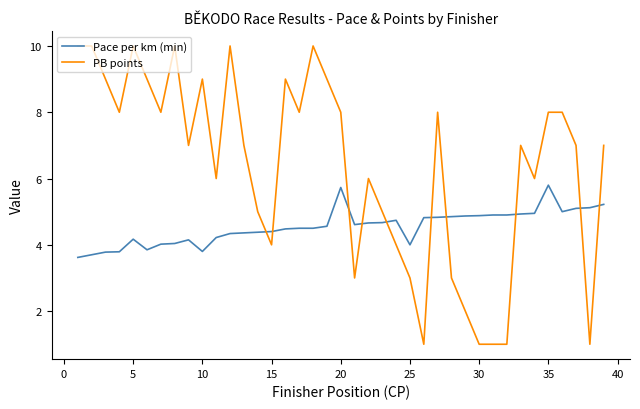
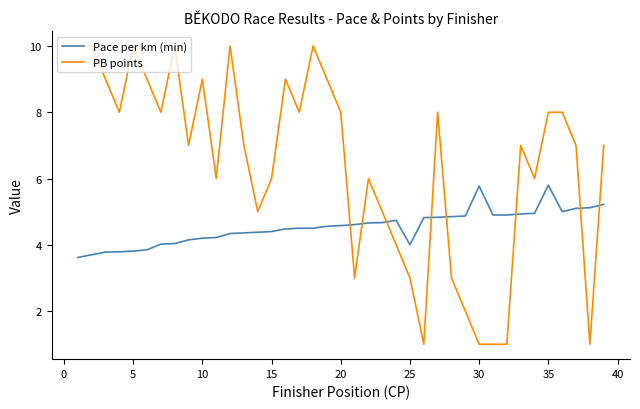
  {
    "Pace per km (min)": {
-     "5": 4.2,
-     "10": 3.8,
+     "5": 3.8,
+     "10": 4.2,
      "15": 4.4,
-     "20": 5.7,
+     "20": 4.6,
      "25": 4.0,
-     "30": 4.9,
+     "30": 5.8,
      "35": 5.8
    },
    "PB points": {
      "10": 9,
-     "15": 4,
+     "15": 6,
      "20": 8,
      "25": 3,
      "30": 1,
      "35": 8
    }
  }
